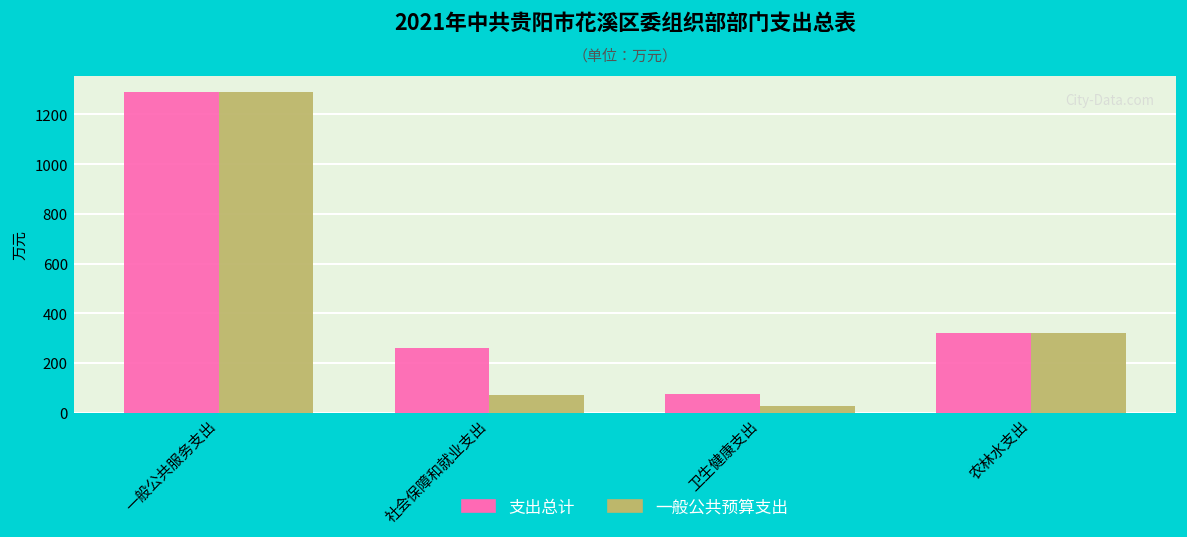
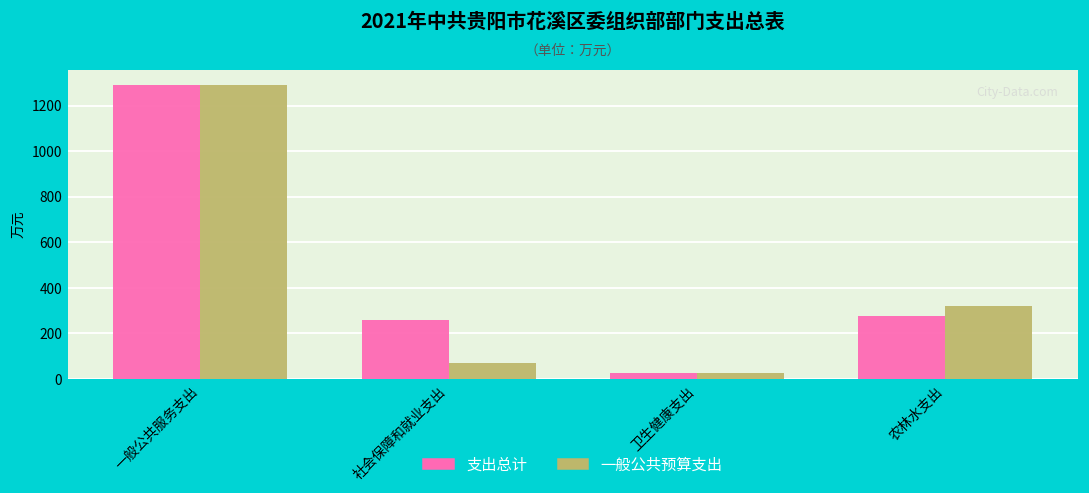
  {
    "支出总计": {
      "一般公共服务支出": 1290,
      "社会保障和就业支出": 260,
-     "卫生健康支出": 70,
-     "农林水支出": 320
+     "卫生健康支出": 30,
+     "农林水支出": 280
    },
    "一般公共预算支出": {
      "一般公共服务支出": 1290,
      "社会保障和就业支出": 70,
      "卫生健康支出": 30,
      "农林水支出": 320
    }
  }
